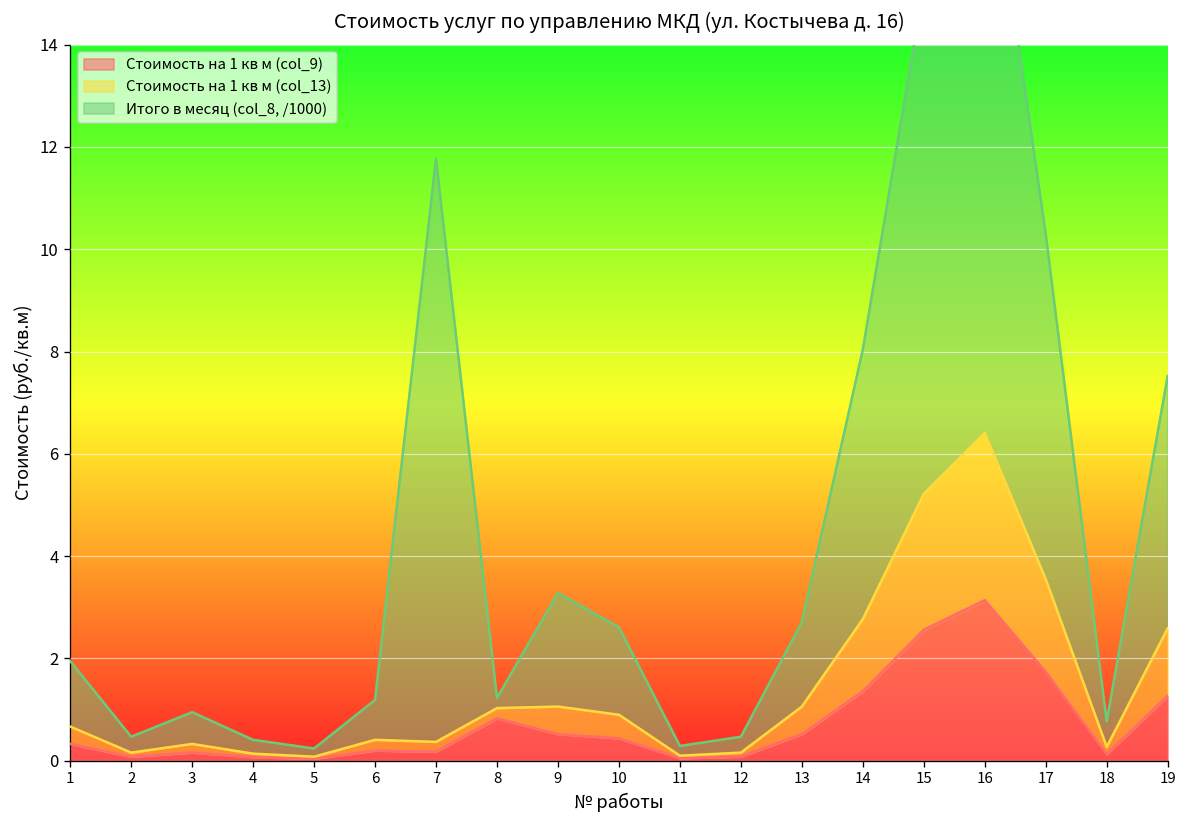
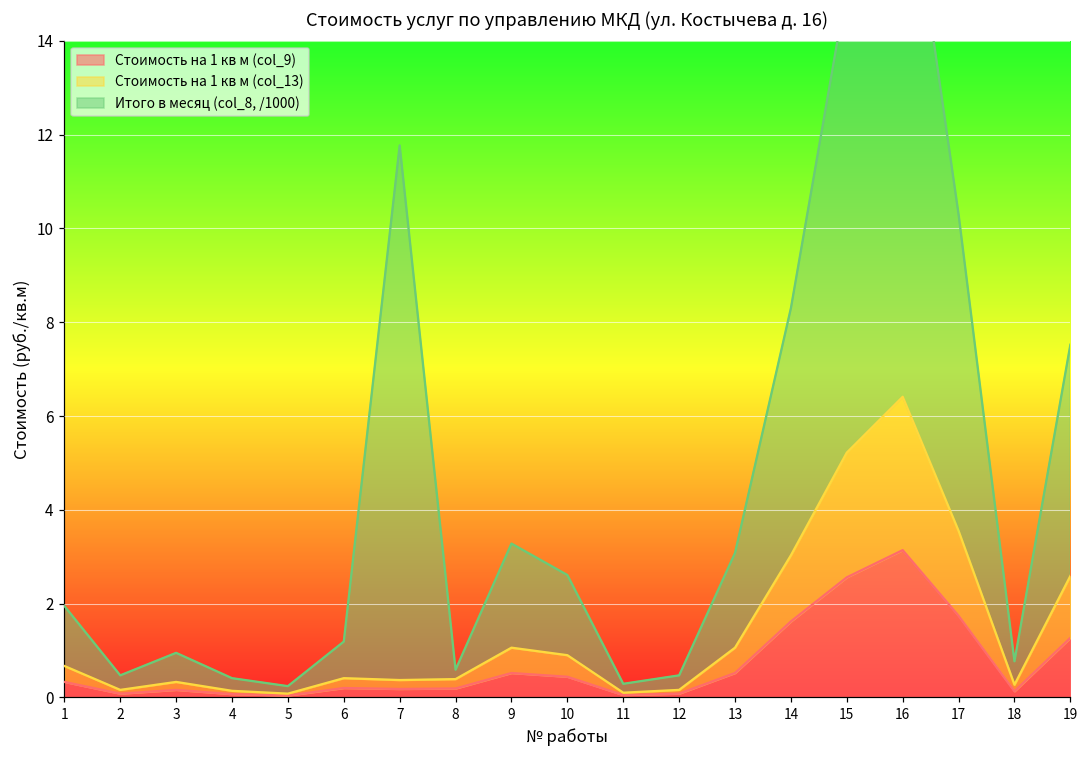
  {
    "Стоимость на 1 кв м (col_9)": {
      "1": 0.3,
      "2": 0.1,
      "3": 0.2,
      "4": 0.1,
      "6": 0.2,
      "7": 0.2,
-     "8": 0.8,
+     "8": 0.2,
      "9": 0.5,
      "10": 0.4,
      "12": 0.1,
      "13": 0.5,
-     "14": 1.4,
+     "14": 1.6,
      "15": 2.6,
      "16": 3.1,
      "17": 1.7,
      "18": 0.1,
      "19": 1.3
    },
    "Стоимость на 1 кв м (col_13)": {
      "1": 0.3,
      "2": 0.1,
      "3": 0.2,
      "4": 0.1,
      "6": 0.2,
      "7": 0.2,
      "8": 0.2,
      "9": 0.5,
      "10": 0.5,
      "12": 0.1,
      "13": 0.5,
      "14": 1.4,
      "15": 2.7,
      "16": 3.3,
      "17": 1.8,
      "18": 0.1,
      "19": 1.3
    },
    "Итого в месяц (col_8, /1000)": {
      "1": 1.3,
      "2": 0.3,
      "3": 0.6,
      "4": 0.3,
      "5": 0.2,
      "6": 0.8,
      "7": 11.4,
      "8": 0.2,
      "9": 2.2,
      "10": 1.7,
      "11": 0.2,
      "12": 0.3,
-     "13": 1.7,
+     "13": 2.0,
      "14": 5.3,
      "17": 6.8,
      "18": 0.5,
      "19": 4.9
    }
  }
